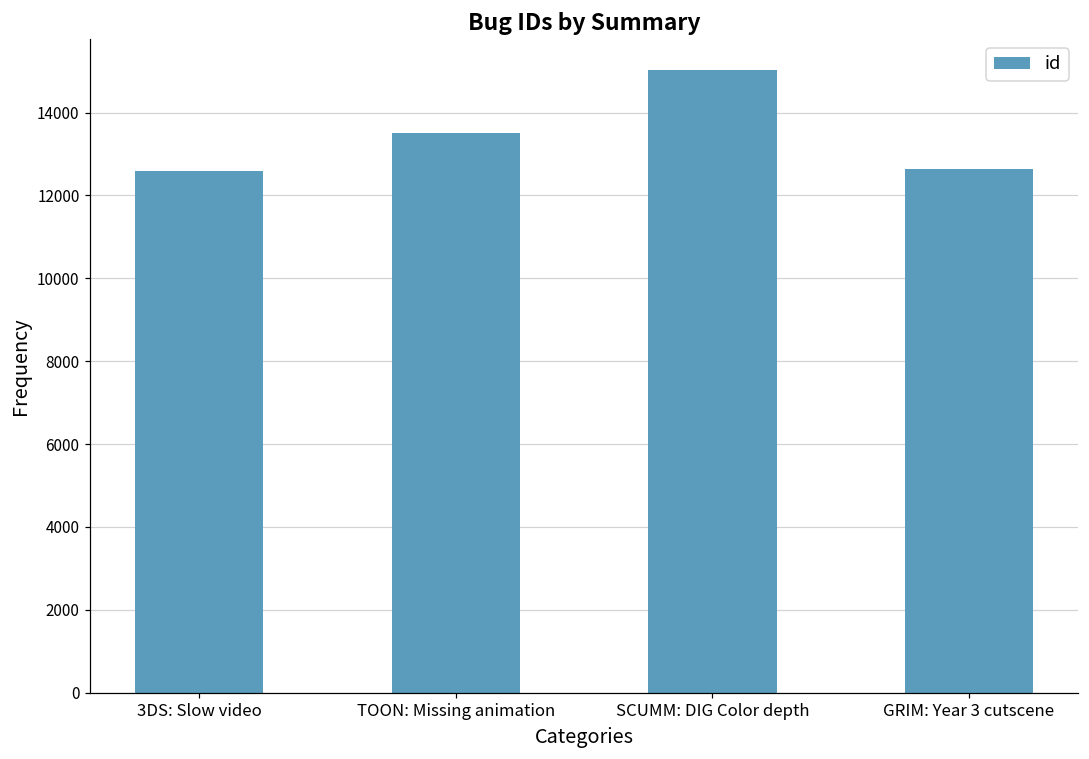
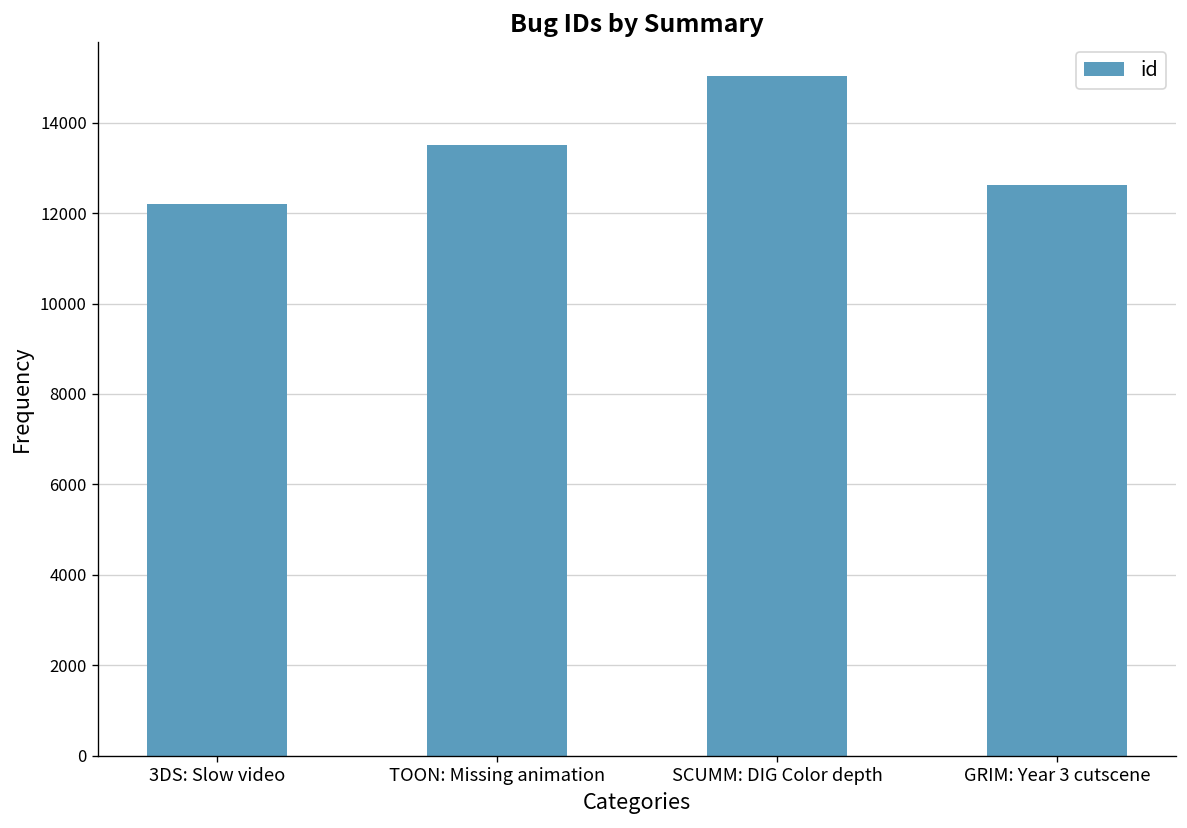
  {
-   "3DS: Slow video": 12600,
+   "3DS: Slow video": 12200,
    "TOON: Missing animation": 13500,
    "SCUMM: DIG Color depth": 15000,
    "GRIM: Year 3 cutscene": 12600
  }
